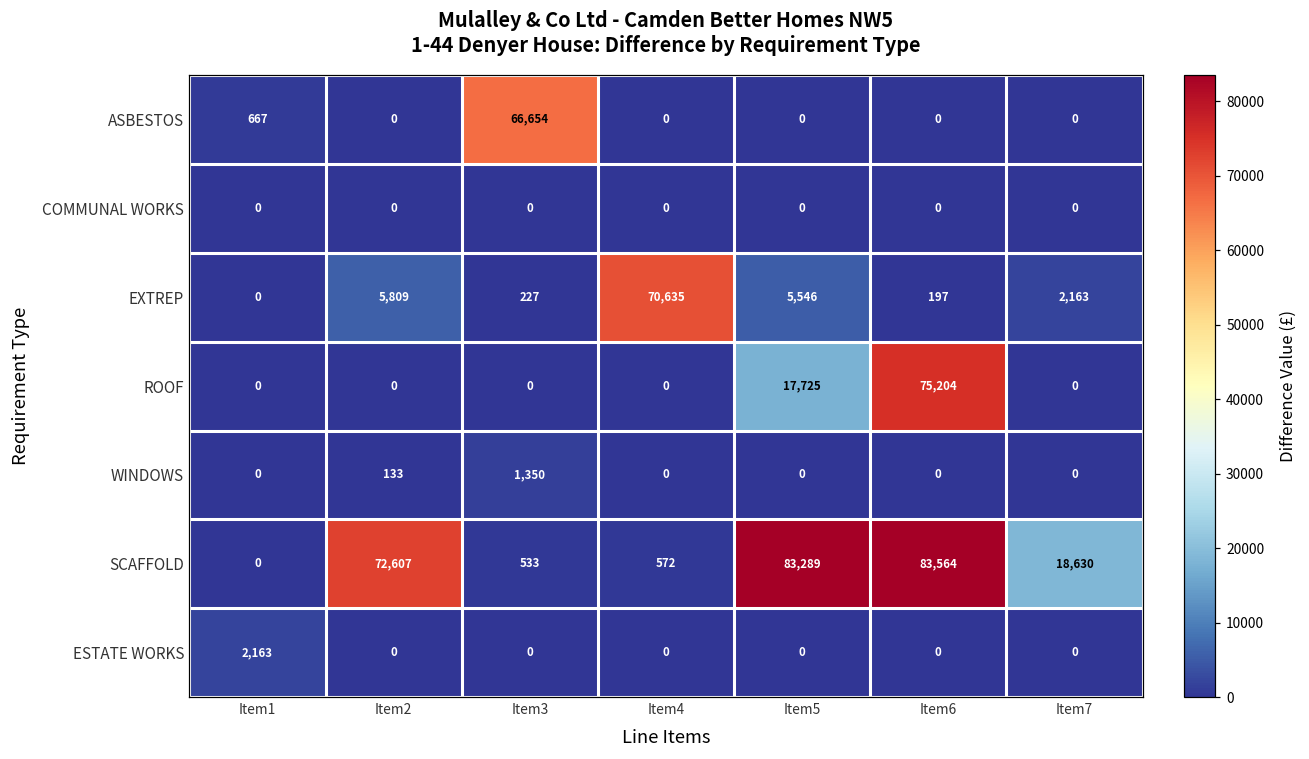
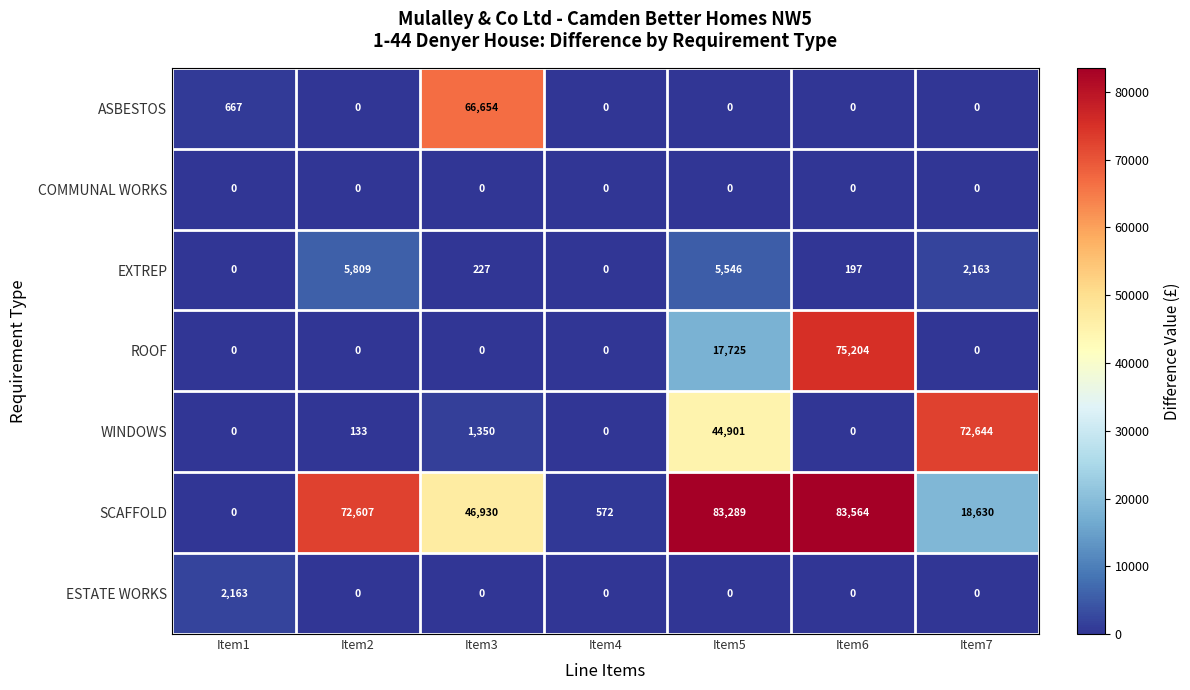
  {
    "ASBESTOS": {
      "Item1": "667",
      "Item2": "0",
      "Item3": "66,654",
      "Item4": "0",
      "Item5": "0",
      "Item6": "0",
      "Item7": "0"
    },
    "COMMUNAL WORKS": {
      "Item1": "0",
      "Item2": "0",
      "Item3": "0",
      "Item4": "0",
      "Item5": "0",
      "Item6": "0",
      "Item7": "0"
    },
    "EXTREP": {
      "Item1": "0",
      "Item2": "5,809",
      "Item3": "227",
-     "Item4": "70,635",
+     "Item4": "0",
      "Item5": "5,546",
      "Item6": "197",
      "Item7": "2,163"
    },
    "ROOF": {
      "Item1": "0",
      "Item2": "0",
      "Item3": "0",
      "Item4": "0",
      "Item5": "17,725",
      "Item6": "75,204",
      "Item7": "0"
    },
    "WINDOWS": {
      "Item1": "0",
      "Item2": "133",
      "Item3": "1,350",
      "Item4": "0",
-     "Item5": "0",
+     "Item5": "44,901",
      "Item6": "0",
-     "Item7": "0"
+     "Item7": "72,644"
    },
    "SCAFFOLD": {
      "Item1": "0",
      "Item2": "72,607",
-     "Item3": "533",
+     "Item3": "46,930",
      "Item4": "572",
      "Item5": "83,289",
      "Item6": "83,564",
      "Item7": "18,630"
    },
    "ESTATE WORKS": {
      "Item1": "2,163",
      "Item2": "0",
      "Item3": "0",
      "Item4": "0",
      "Item5": "0",
      "Item6": "0",
      "Item7": "0"
    }
  }
